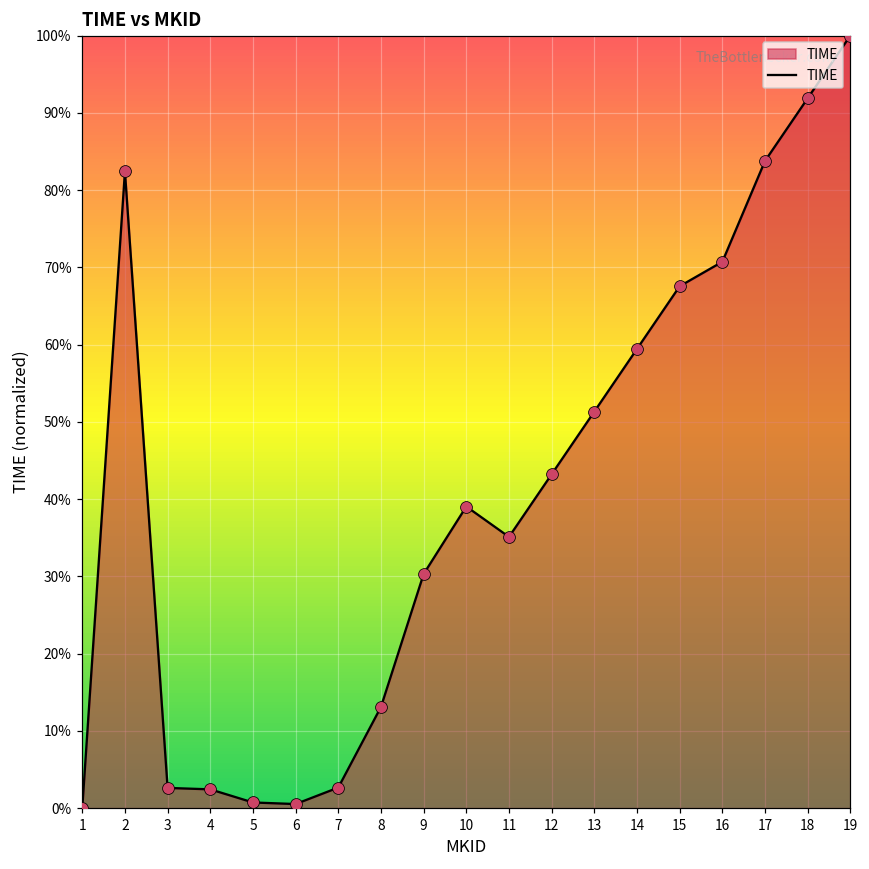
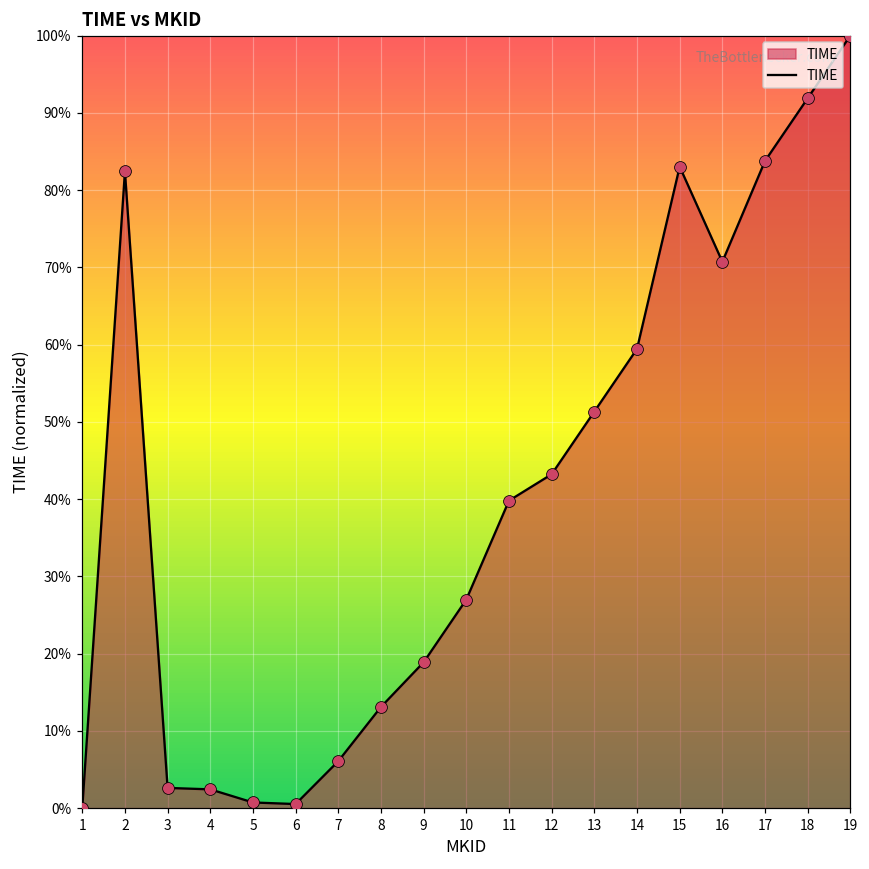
  {
    "1": "0%",
    "2": "82%",
    "3": "3%",
    "4": "2%",
    "5": "1%",
    "6": "1%",
-   "7": "3%",
+   "7": "6%",
    "8": "13%",
-   "9": "30%",
-   "10": "39%",
-   "11": "35%",
+   "9": "19%",
+   "10": "27%",
+   "11": "40%",
    "12": "43%",
    "13": "51%",
    "14": "59%",
-   "15": "68%",
+   "15": "83%",
    "16": "71%",
    "17": "84%",
    "18": "92%",
    "19": "100%"
  }
